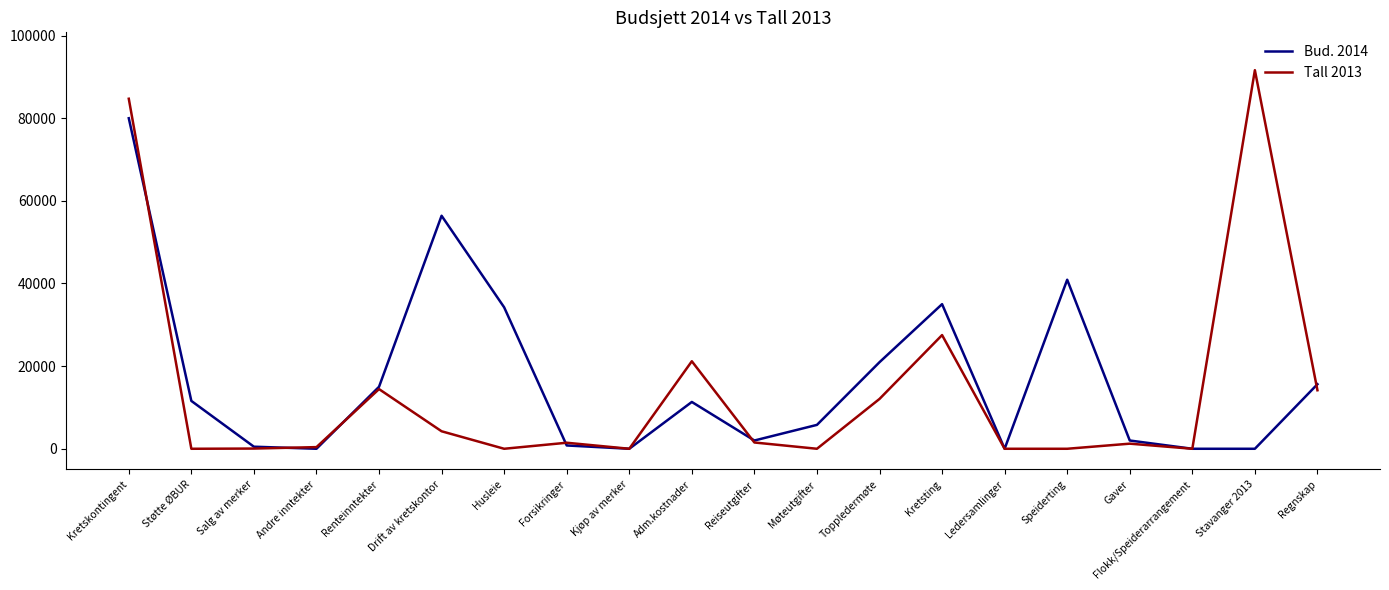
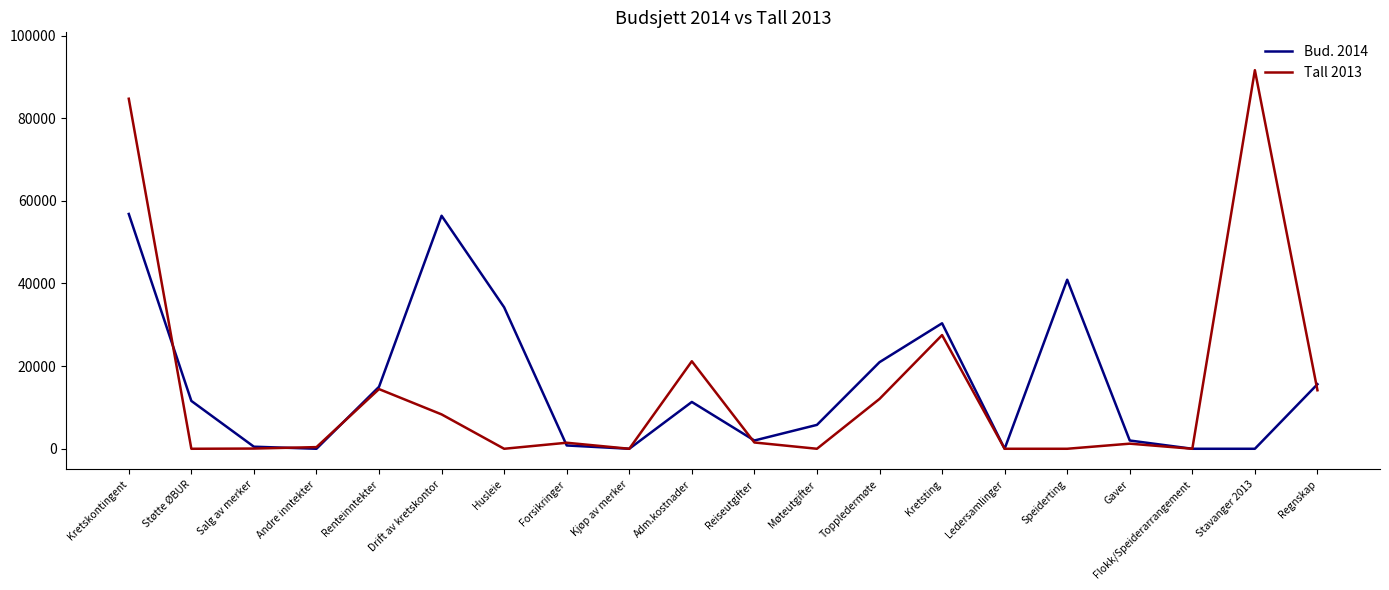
  {
    "Bud. 2014": {
-     "Kretskontingent": 80000,
+     "Kretskontingent": 57000,
      "Støtte ØBUR": 12000,
      "Drift av kretskontor": 56000,
      "Husleie": 34000,
      "Forsikringer": 1000,
      "Adm.kostnader": 11000,
      "Møteutgifter": 6000,
      "Toppledermøte": 21000,
-     "Kretsting": 35000,
+     "Kretsting": 30000,
      "Speiderting": 41000,
      "Gaver": 2000,
      "Stavanger 2013": 0,
      "Regnskap": 16000
    },
    "Tall 2013": {
      "Kretskontingent": 85000,
      "Støtte ØBUR": 0,
-     "Drift av kretskontor": 4000,
+     "Drift av kretskontor": 8000,
      "Husleie": 0,
      "Forsikringer": 1000,
      "Adm.kostnader": 21000,
      "Møteutgifter": 0,
      "Toppledermøte": 12000,
      "Kretsting": 28000,
      "Speiderting": 0,
      "Gaver": 1000,
      "Stavanger 2013": 92000,
      "Regnskap": 14000
    }
  }
